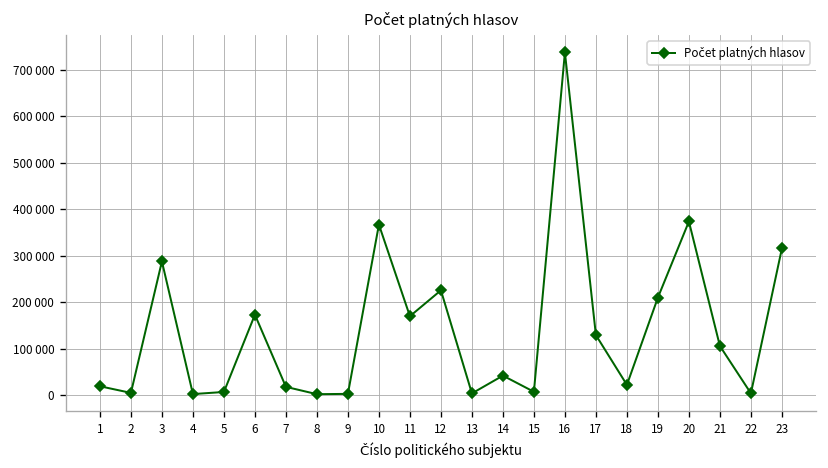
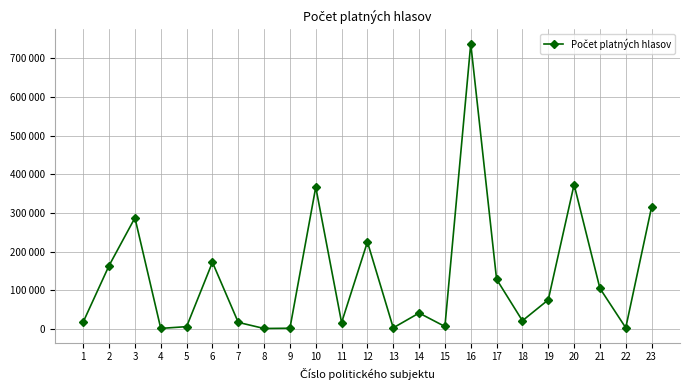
  {
    "1": 20000,
-   "2": 0,
+   "2": 160000,
    "3": 290000,
    "4": 0,
    "5": 10000,
    "6": 170000,
    "7": 20000,
    "8": 0,
    "9": 0,
    "10": 370000,
-   "11": 170000,
+   "11": 20000,
    "12": 230000,
    "13": 0,
    "14": 40000,
    "15": 10000,
    "16": 740000,
    "17": 130000,
    "18": 20000,
-   "19": 210000,
+   "19": 80000,
    "20": 370000,
    "21": 110000,
    "22": 0,
    "23": 320000
  }
